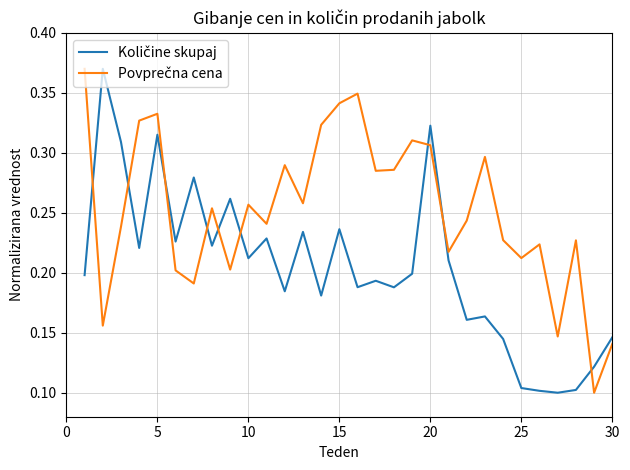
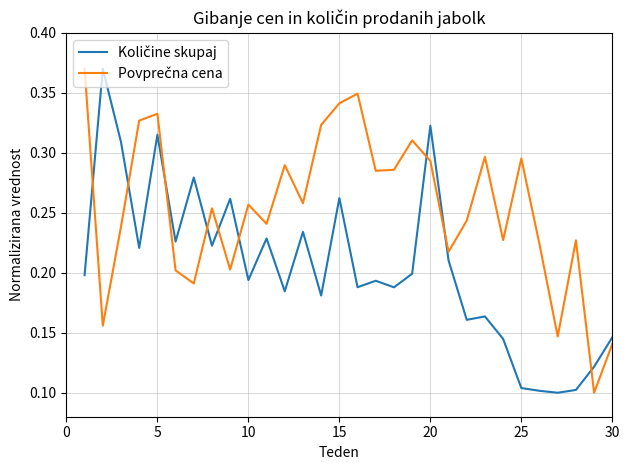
  {
    "Količine skupaj": {
      "5": 0.315,
-     "10": 0.212,
-     "15": 0.236,
+     "10": 0.194,
+     "15": 0.262,
      "20": 0.323,
      "25": 0.104,
      "30": 0.146
    },
    "Povprečna cena": {
      "5": 0.333,
      "10": 0.257,
      "15": 0.341,
-     "20": 0.306,
-     "25": 0.212,
+     "20": 0.293,
+     "25": 0.295,
      "30": 0.141
    }
  }
